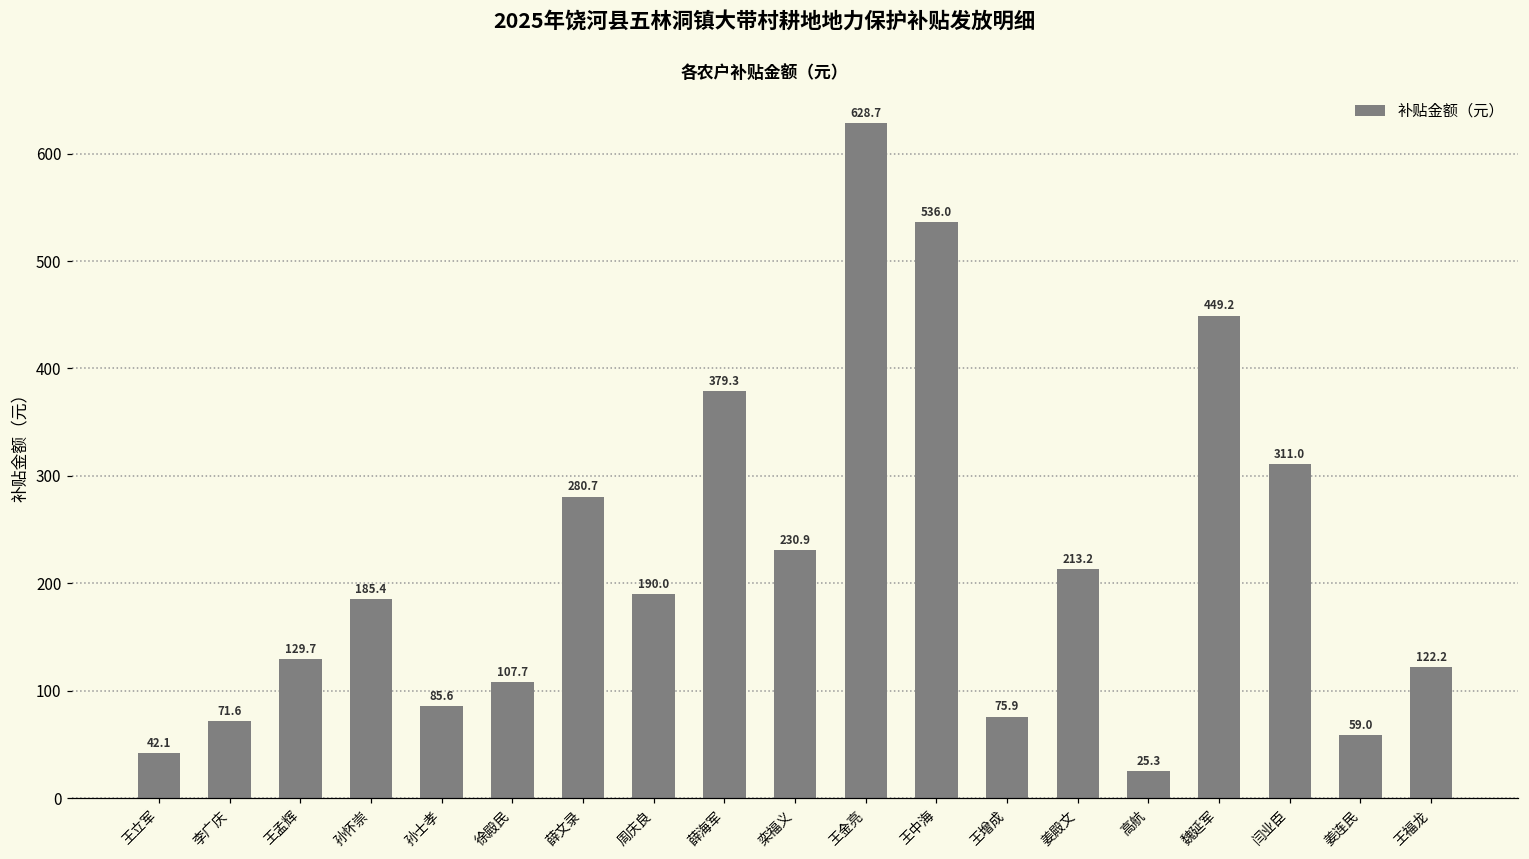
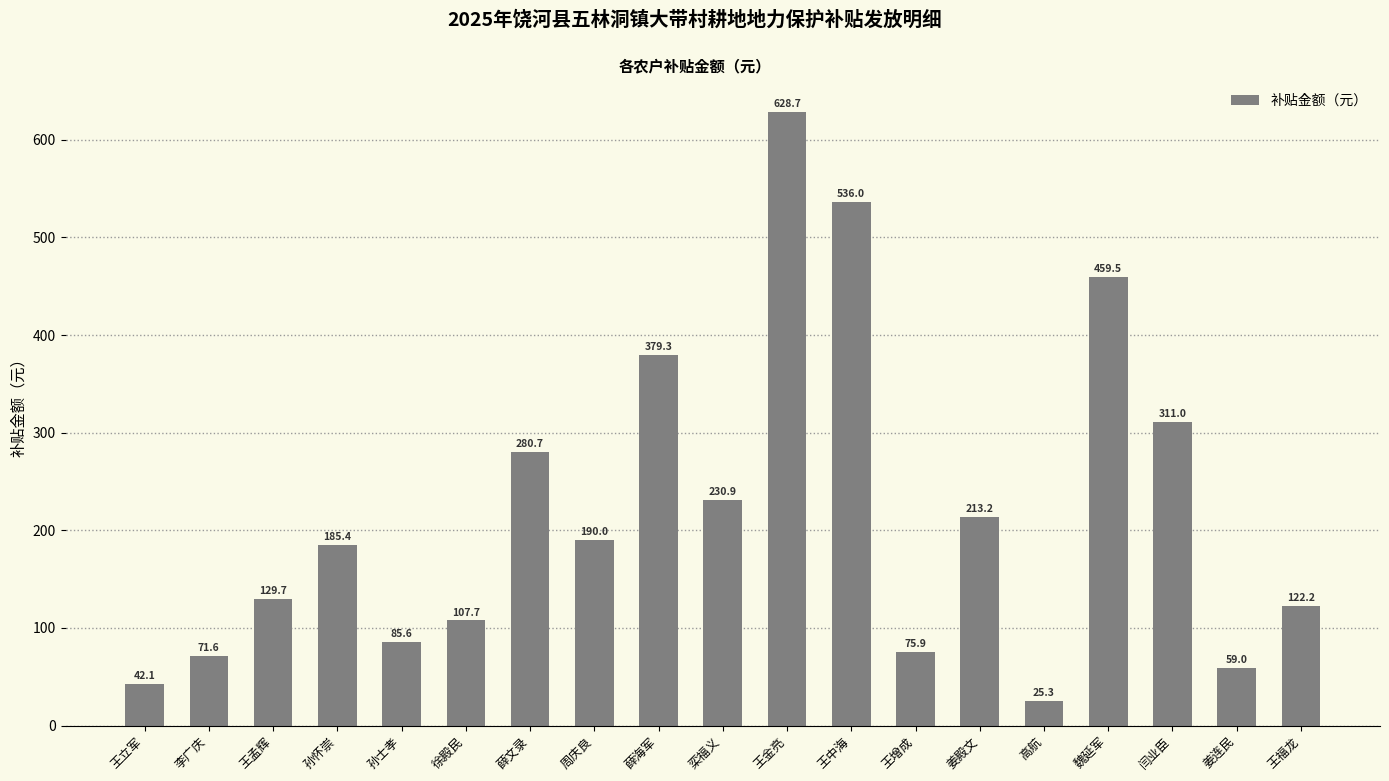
  {
    "王立军": 42.1,
    "李广庆": 71.6,
    "王孟辉": 129.7,
    "孙怀崇": 185.4,
    "孙士孝": 85.6,
    "徐殿民": 107.7,
    "薛文录": 280.7,
    "周庆良": 190.0,
    "薛海军": 379.3,
    "栾福义": 230.9,
    "王金亮": 628.7,
    "王中海": 536.0,
    "王增成": 75.9,
    "姜殿文": 213.2,
    "高航": 25.3,
-   "魏延军": 449.2,
+   "魏延军": 459.5,
    "闫业臣": 311.0,
    "姜连民": 59.0,
    "王福龙": 122.2
  }
